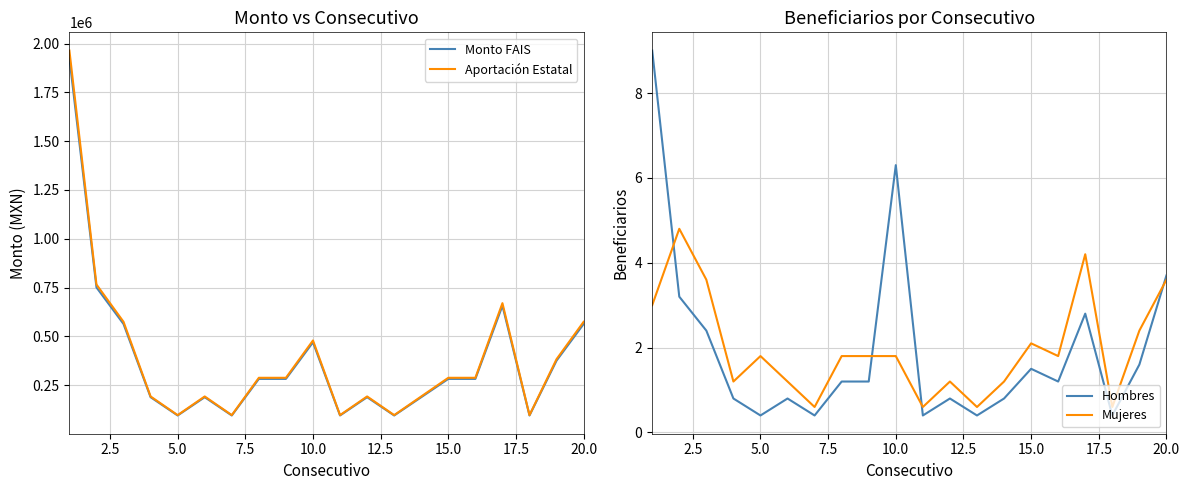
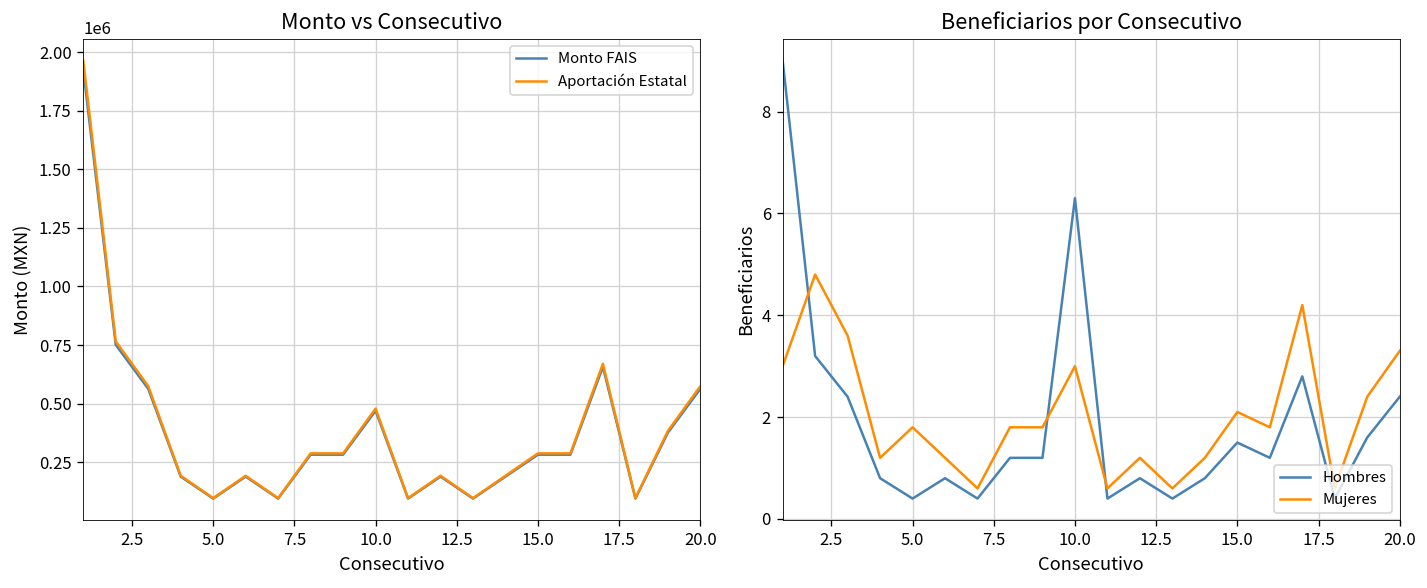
  {
    "Beneficiarios por Consecutivo": {
      "Hombres": {
        "5.0": 0.4,
        "10.0": 6.3,
        "15.0": 1.5,
-       "20.0": 3.7
+       "20.0": 2.4
      },
      "Mujeres": {
        "5.0": 1.8,
-       "10.0": 1.8,
+       "10.0": 3.0,
        "15.0": 2.1,
-       "20.0": 3.6
+       "20.0": 3.3
      }
    }
  }
